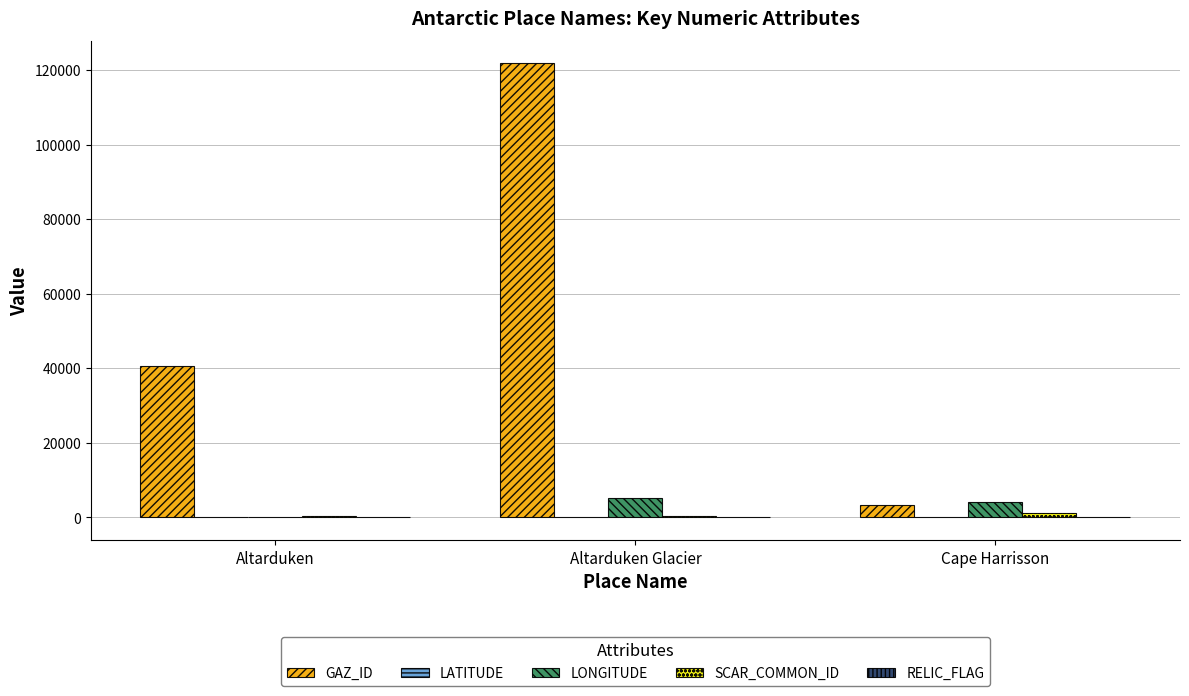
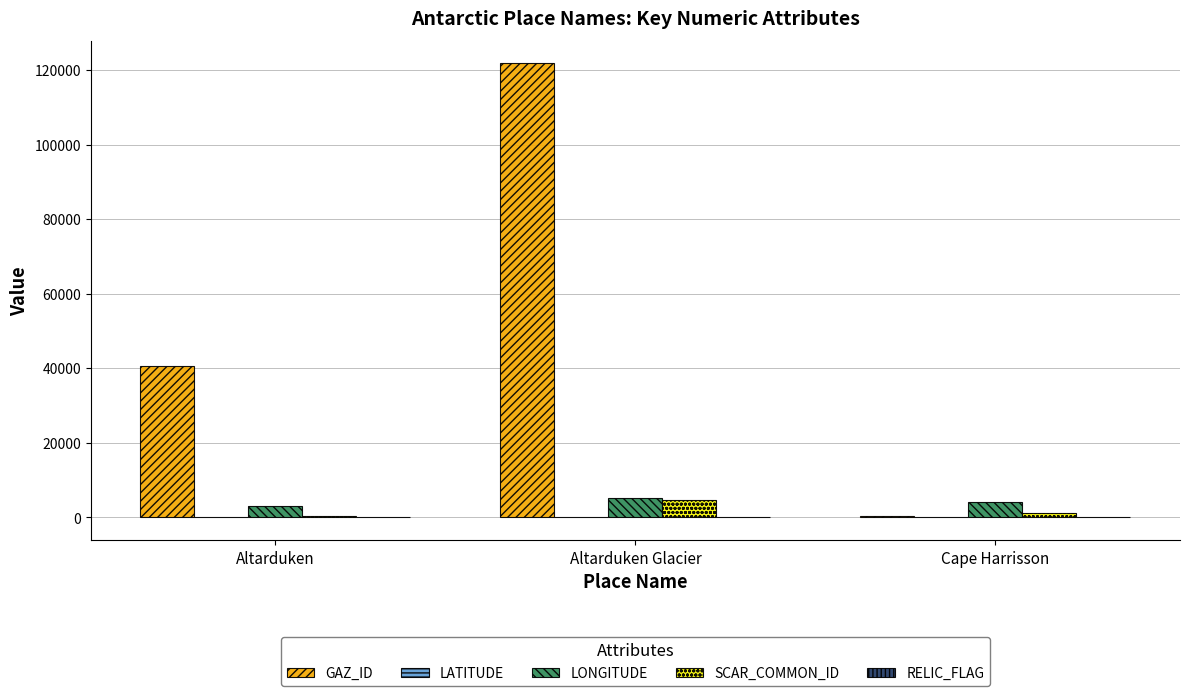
  {
    "GAZ_ID": {
      "Altarduken": 41000,
      "Altarduken Glacier": 122000,
-     "Cape Harrisson": 3000
+     "Cape Harrisson": 0
    },
    "LONGITUDE": {
-     "Altarduken": 0,
+     "Altarduken": 3000,
      "Altarduken Glacier": 5000,
      "Cape Harrisson": 4000
    },
    "SCAR_COMMON_ID": {
-     "Altarduken Glacier": 0,
+     "Altarduken Glacier": 4000,
      "Cape Harrisson": 1000
    },
    "RELIC_FLAG": {
      "Altarduken": 0,
      "Altarduken Glacier": 0,
      "Cape Harrisson": 0
    }
  }
